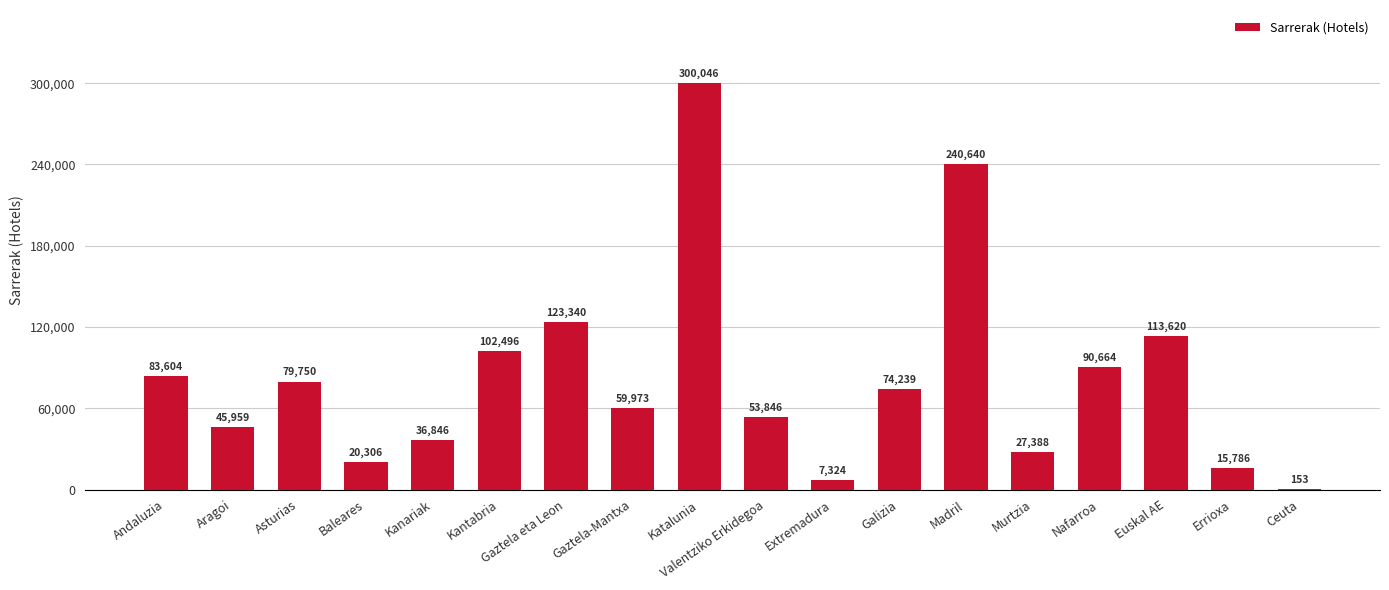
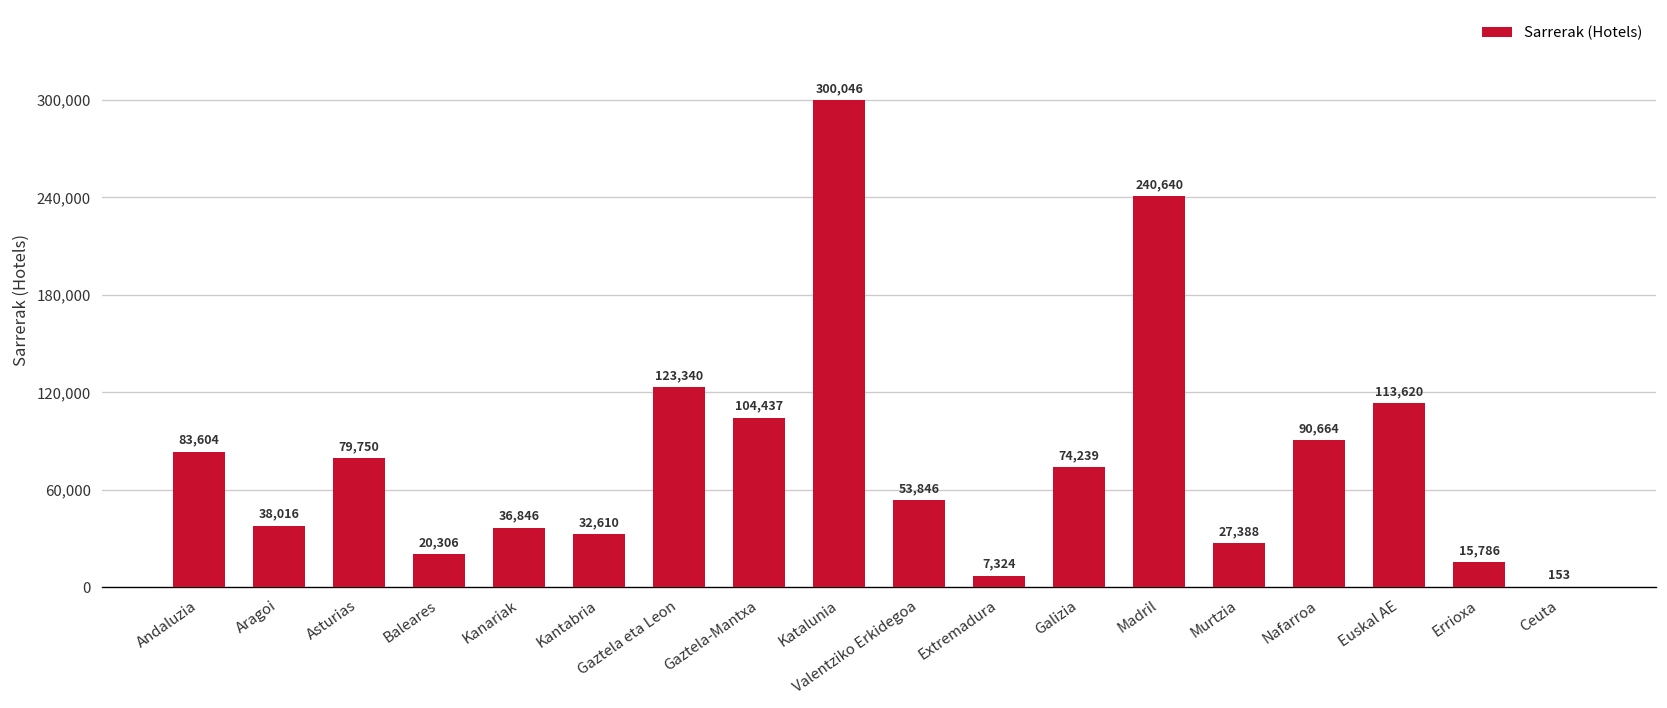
  {
    "Andaluzia": "83,604",
-   "Aragoi": "45,959",
+   "Aragoi": "38,016",
    "Asturias": "79,750",
    "Baleares": "20,306",
    "Kanariak": "36,846",
-   "Kantabria": "102,496",
+   "Kantabria": "32,610",
    "Gaztela eta Leon": "123,340",
-   "Gaztela-Mantxa": "59,973",
+   "Gaztela-Mantxa": "104,437",
    "Katalunia": "300,046",
    "Valentziko Erkidegoa": "53,846",
    "Extremadura": "7,324",
    "Galizia": "74,239",
    "Madril": "240,640",
    "Murtzia": "27,388",
    "Nafarroa": "90,664",
    "Euskal AE": "113,620",
    "Errioxa": "15,786",
    "Ceuta": "153"
  }
